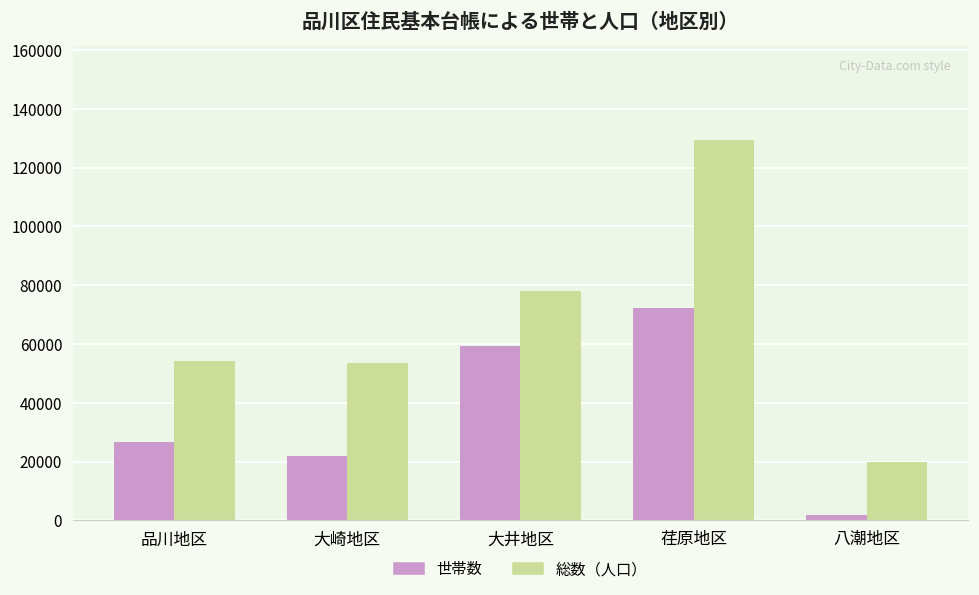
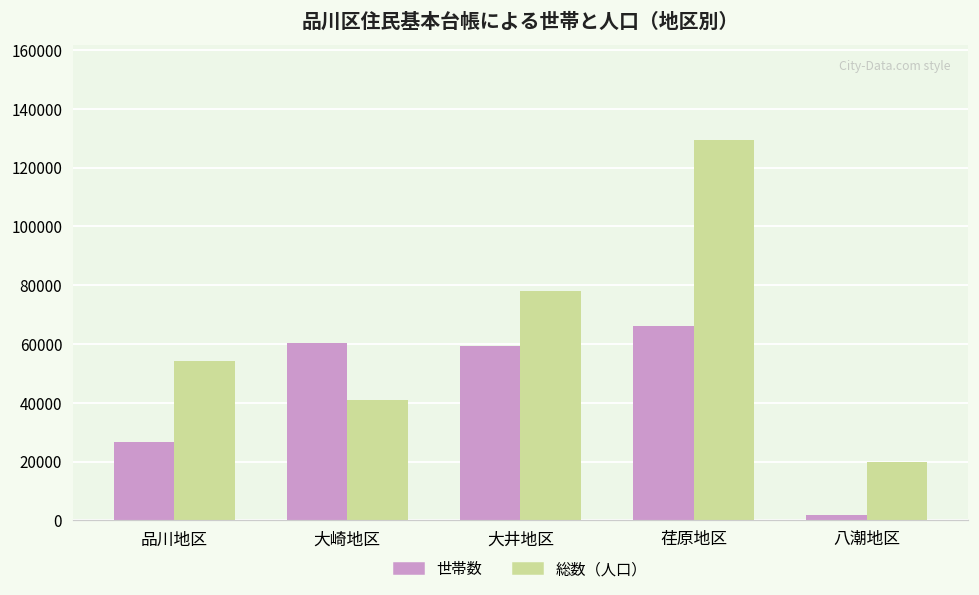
  {
    "世帯数": {
      "品川地区": 27000,
-     "大崎地区": 22000,
+     "大崎地区": 60000,
      "大井地区": 59000,
-     "荏原地区": 72000,
+     "荏原地区": 66000,
      "八潮地区": 2000
    },
    "総数（人口）": {
      "品川地区": 54000,
-     "大崎地区": 54000,
+     "大崎地区": 41000,
      "大井地区": 78000,
      "荏原地区": 129000,
      "八潮地区": 20000
    }
  }
